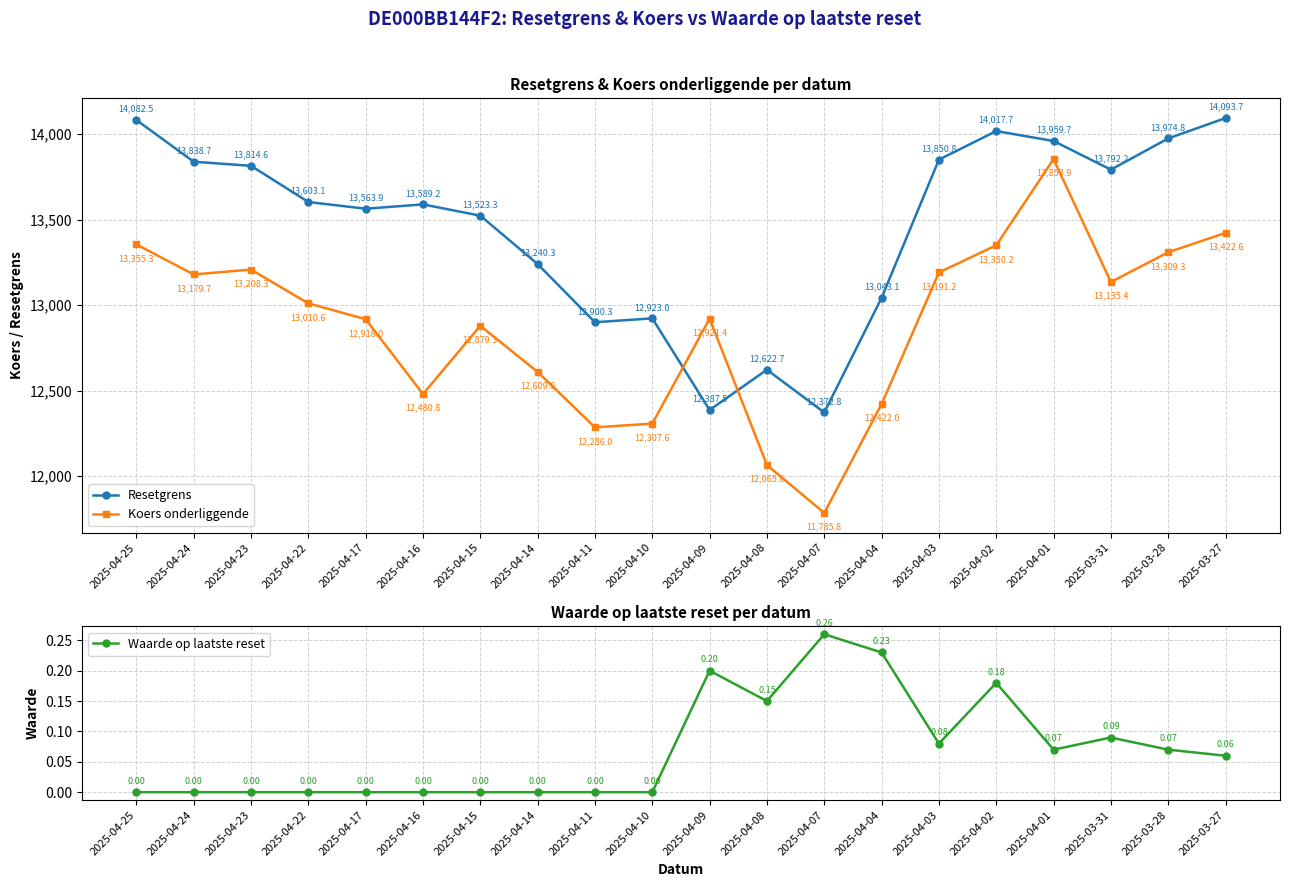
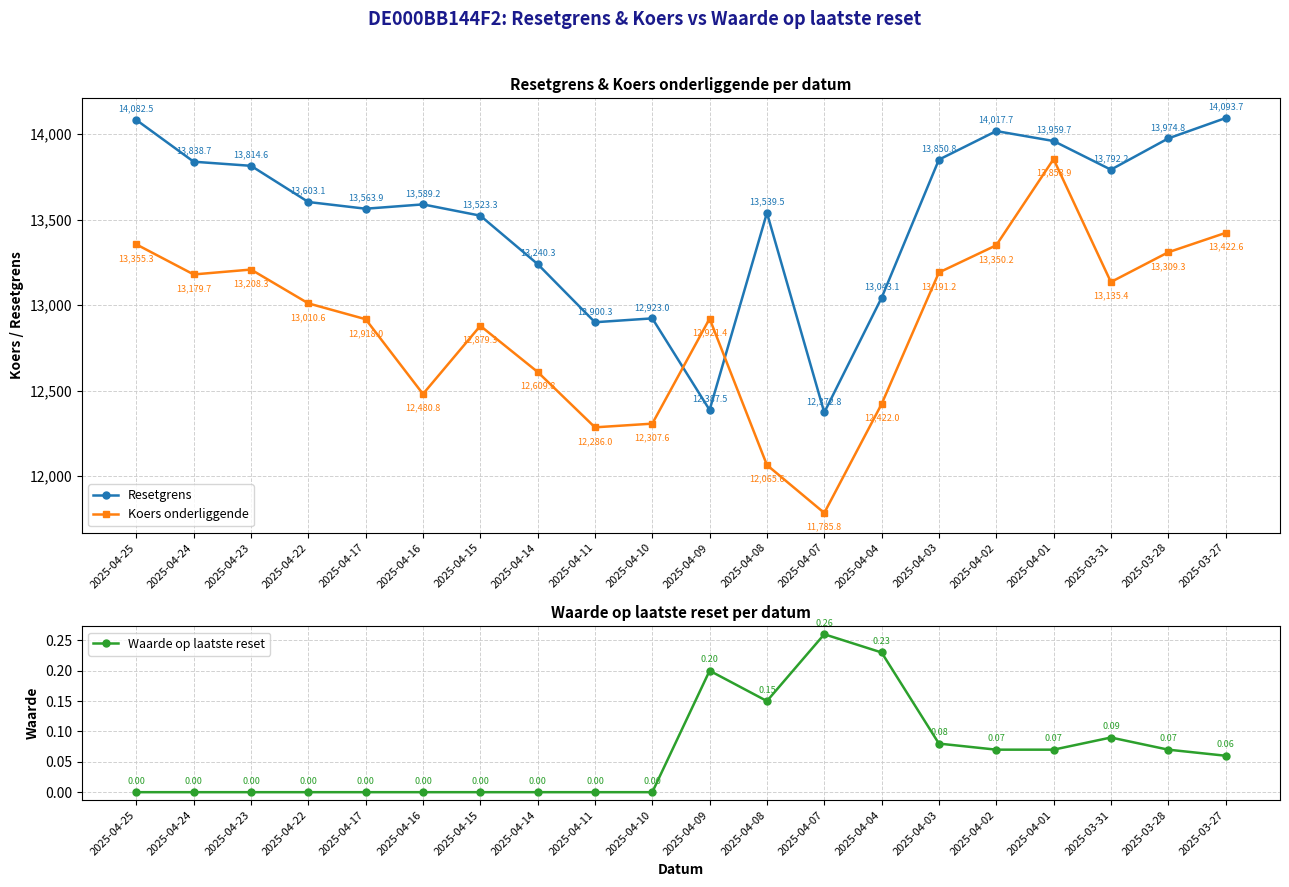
  {
    "Resetgrens & Koers onderliggende per datum": {
      "Resetgrens": {
        "2025-04-25": "14,082.5",
        "2025-04-24": "13,838.7",
        "2025-04-23": "13,814.6",
        "2025-04-22": "13,603.1",
        "2025-04-17": "13,563.9",
        "2025-04-16": "13,589.2",
        "2025-04-15": "13,523.3",
        "2025-04-14": "13,240.3",
        "2025-04-11": "12,900.3",
        "2025-04-10": "12,923.0",
        "2025-04-09": "12,387.5",
-       "2025-04-08": "12,622.7",
+       "2025-04-08": "13,539.5",
        "2025-04-07": "12,372.8",
        "2025-04-04": "13,043.1",
        "2025-04-03": "13,850.8",
        "2025-04-02": "14,017.7",
        "2025-04-01": "13,959.7",
        "2025-03-31": "13,792.2",
        "2025-03-28": "13,974.8",
        "2025-03-27": "14,093.7"
      },
      "Koers onderliggende": {
        "2025-04-25": "13,355.3",
        "2025-04-24": "13,179.7",
        "2025-04-23": "13,208.3",
        "2025-04-22": "13,010.6",
        "2025-04-17": "12,918.0",
        "2025-04-16": "12,480.8",
        "2025-04-15": "12,879.3",
        "2025-04-14": "12,609.8",
        "2025-04-11": "12,286.0",
        "2025-04-10": "12,307.6",
        "2025-04-09": "12,921.4",
        "2025-04-08": "12,065.6",
        "2025-04-07": "11,785.8",
        "2025-04-04": "12,422.0",
        "2025-04-03": "13,191.2",
        "2025-04-02": "13,350.2",
        "2025-04-01": "13,853.9",
        "2025-03-31": "13,135.4",
        "2025-03-28": "13,309.3",
        "2025-03-27": "13,422.6"
      }
    },
    "Waarde op laatste reset per datum": {
      "2025-04-25": "0.00",
      "2025-04-24": "0.00",
      "2025-04-23": "0.00",
      "2025-04-22": "0.00",
      "2025-04-17": "0.00",
      "2025-04-16": "0.00",
      "2025-04-15": "0.00",
      "2025-04-14": "0.00",
      "2025-04-11": "0.00",
      "2025-04-10": "0.00",
      "2025-04-09": "0.20",
      "2025-04-08": "0.15",
      "2025-04-07": "0.26",
      "2025-04-04": "0.23",
      "2025-04-03": "0.08",
-     "2025-04-02": "0.18",
+     "2025-04-02": "0.07",
      "2025-04-01": "0.07",
      "2025-03-31": "0.09",
      "2025-03-28": "0.07",
      "2025-03-27": "0.06"
    }
  }
